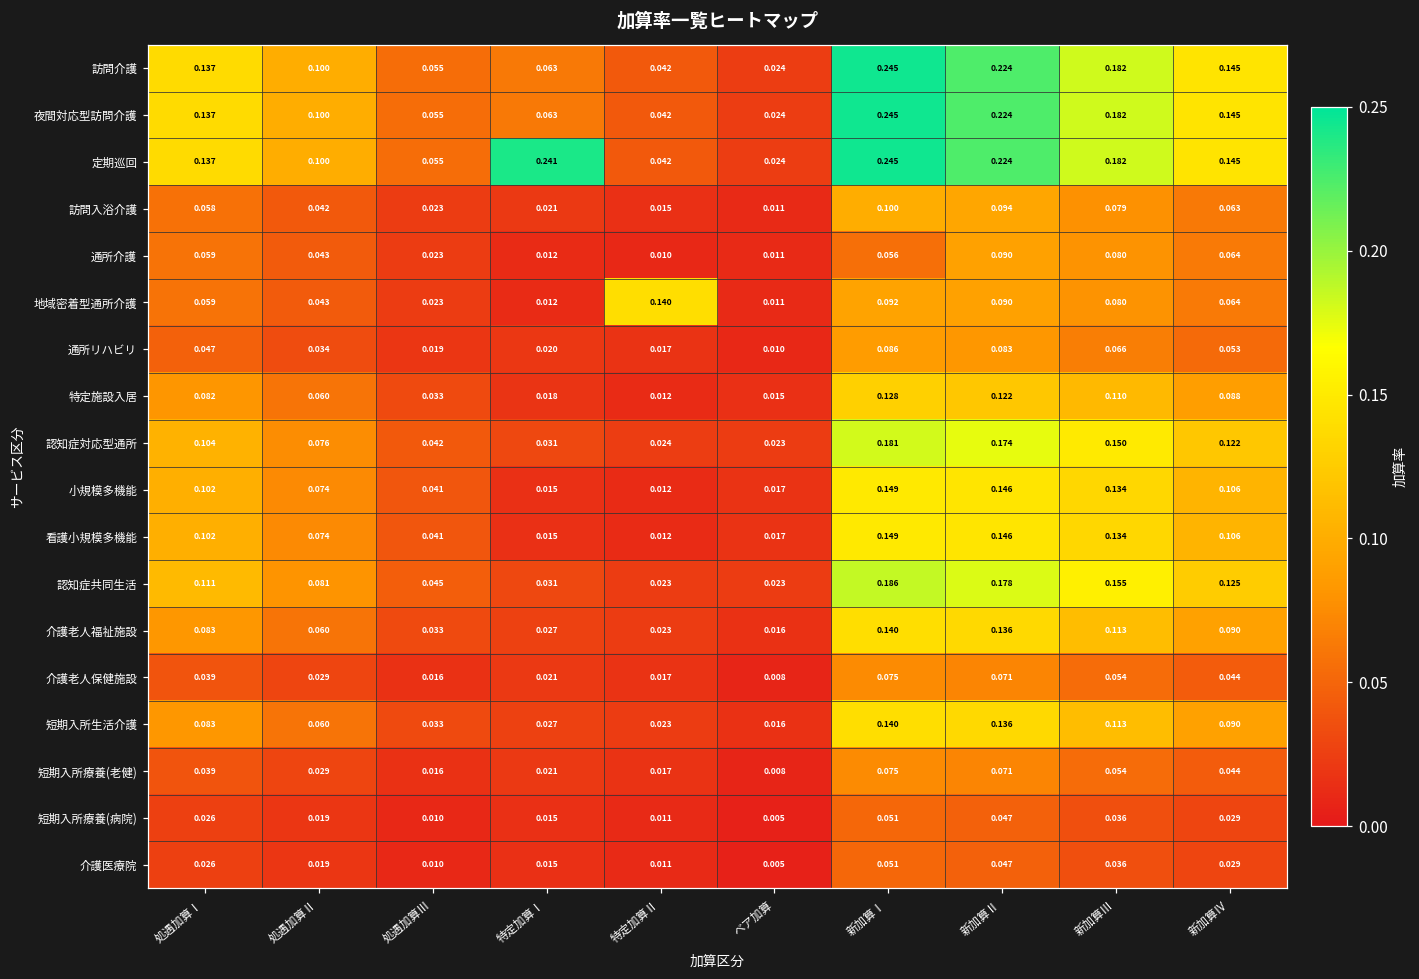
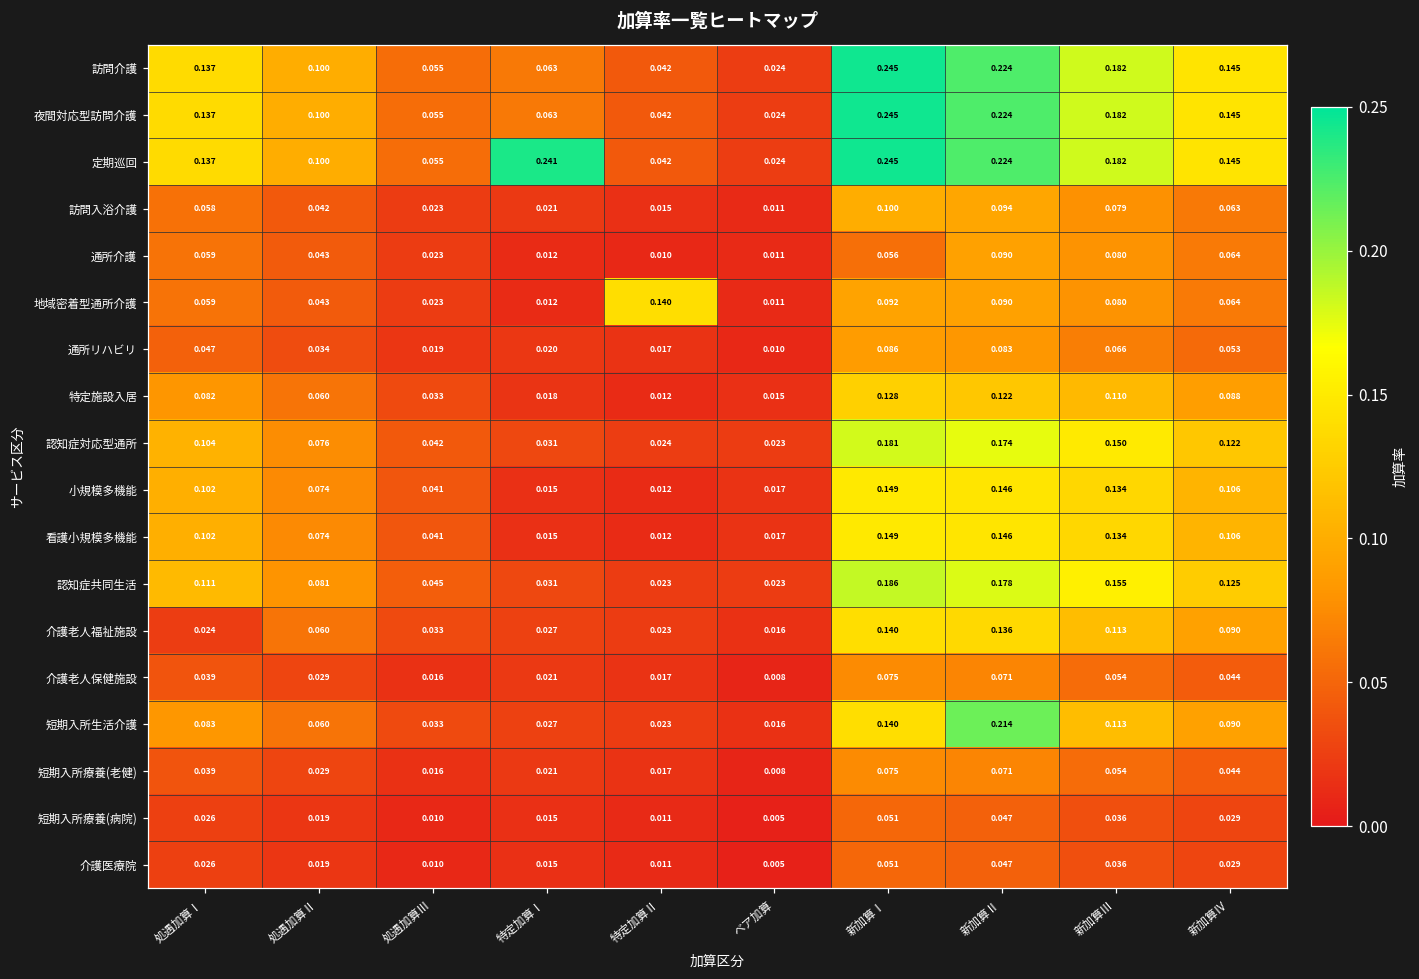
  {
    "訪問介護": {
      "処遇加算Ⅰ": 0.137,
      "処遇加算Ⅱ": 0.100,
      "処遇加算Ⅲ": 0.055,
      "特定加算Ⅰ": 0.063,
      "特定加算Ⅱ": 0.042,
      "ベア加算": 0.024,
      "新加算Ⅰ": 0.245,
      "新加算Ⅱ": 0.224,
      "新加算Ⅲ": 0.182,
      "新加算Ⅳ": 0.145
    },
    "夜間対応型訪問介護": {
      "処遇加算Ⅰ": 0.137,
      "処遇加算Ⅱ": 0.100,
      "処遇加算Ⅲ": 0.055,
      "特定加算Ⅰ": 0.063,
      "特定加算Ⅱ": 0.042,
      "ベア加算": 0.024,
      "新加算Ⅰ": 0.245,
      "新加算Ⅱ": 0.224,
      "新加算Ⅲ": 0.182,
      "新加算Ⅳ": 0.145
    },
    "定期巡回": {
      "処遇加算Ⅰ": 0.137,
      "処遇加算Ⅱ": 0.100,
      "処遇加算Ⅲ": 0.055,
      "特定加算Ⅰ": 0.241,
      "特定加算Ⅱ": 0.042,
      "ベア加算": 0.024,
      "新加算Ⅰ": 0.245,
      "新加算Ⅱ": 0.224,
      "新加算Ⅲ": 0.182,
      "新加算Ⅳ": 0.145
    },
    "訪問入浴介護": {
      "処遇加算Ⅰ": 0.058,
      "処遇加算Ⅱ": 0.042,
      "処遇加算Ⅲ": 0.023,
      "特定加算Ⅰ": 0.021,
      "特定加算Ⅱ": 0.015,
      "ベア加算": 0.011,
      "新加算Ⅰ": 0.100,
      "新加算Ⅱ": 0.094,
      "新加算Ⅲ": 0.079,
      "新加算Ⅳ": 0.063
    },
    "通所介護": {
      "処遇加算Ⅰ": 0.059,
      "処遇加算Ⅱ": 0.043,
      "処遇加算Ⅲ": 0.023,
      "特定加算Ⅰ": 0.012,
      "特定加算Ⅱ": 0.010,
      "ベア加算": 0.011,
      "新加算Ⅰ": 0.056,
      "新加算Ⅱ": 0.090,
      "新加算Ⅲ": 0.080,
      "新加算Ⅳ": 0.064
    },
    "地域密着型通所介護": {
      "処遇加算Ⅰ": 0.059,
      "処遇加算Ⅱ": 0.043,
      "処遇加算Ⅲ": 0.023,
      "特定加算Ⅰ": 0.012,
      "特定加算Ⅱ": 0.140,
      "ベア加算": 0.011,
      "新加算Ⅰ": 0.092,
      "新加算Ⅱ": 0.090,
      "新加算Ⅲ": 0.080,
      "新加算Ⅳ": 0.064
    },
    "通所リハビリ": {
      "処遇加算Ⅰ": 0.047,
      "処遇加算Ⅱ": 0.034,
      "処遇加算Ⅲ": 0.019,
      "特定加算Ⅰ": 0.020,
      "特定加算Ⅱ": 0.017,
      "ベア加算": 0.010,
      "新加算Ⅰ": 0.086,
      "新加算Ⅱ": 0.083,
      "新加算Ⅲ": 0.066,
      "新加算Ⅳ": 0.053
    },
    "特定施設入居": {
      "処遇加算Ⅰ": 0.082,
      "処遇加算Ⅱ": 0.060,
      "処遇加算Ⅲ": 0.033,
      "特定加算Ⅰ": 0.018,
      "特定加算Ⅱ": 0.012,
      "ベア加算": 0.015,
      "新加算Ⅰ": 0.128,
      "新加算Ⅱ": 0.122,
      "新加算Ⅲ": 0.110,
      "新加算Ⅳ": 0.088
    },
    "認知症対応型通所": {
      "処遇加算Ⅰ": 0.104,
      "処遇加算Ⅱ": 0.076,
      "処遇加算Ⅲ": 0.042,
      "特定加算Ⅰ": 0.031,
      "特定加算Ⅱ": 0.024,
      "ベア加算": 0.023,
      "新加算Ⅰ": 0.181,
      "新加算Ⅱ": 0.174,
      "新加算Ⅲ": 0.150,
      "新加算Ⅳ": 0.122
    },
    "小規模多機能": {
      "処遇加算Ⅰ": 0.102,
      "処遇加算Ⅱ": 0.074,
      "処遇加算Ⅲ": 0.041,
      "特定加算Ⅰ": 0.015,
      "特定加算Ⅱ": 0.012,
      "ベア加算": 0.017,
      "新加算Ⅰ": 0.149,
      "新加算Ⅱ": 0.146,
      "新加算Ⅲ": 0.134,
      "新加算Ⅳ": 0.106
    },
    "看護小規模多機能": {
      "処遇加算Ⅰ": 0.102,
      "処遇加算Ⅱ": 0.074,
      "処遇加算Ⅲ": 0.041,
      "特定加算Ⅰ": 0.015,
      "特定加算Ⅱ": 0.012,
      "ベア加算": 0.017,
      "新加算Ⅰ": 0.149,
      "新加算Ⅱ": 0.146,
      "新加算Ⅲ": 0.134,
      "新加算Ⅳ": 0.106
    },
    "認知症共同生活": {
      "処遇加算Ⅰ": 0.111,
      "処遇加算Ⅱ": 0.081,
      "処遇加算Ⅲ": 0.045,
      "特定加算Ⅰ": 0.031,
      "特定加算Ⅱ": 0.023,
      "ベア加算": 0.023,
      "新加算Ⅰ": 0.186,
      "新加算Ⅱ": 0.178,
      "新加算Ⅲ": 0.155,
      "新加算Ⅳ": 0.125
    },
    "介護老人福祉施設": {
-     "処遇加算Ⅰ": 0.083,
+     "処遇加算Ⅰ": 0.024,
      "処遇加算Ⅱ": 0.060,
      "処遇加算Ⅲ": 0.033,
      "特定加算Ⅰ": 0.027,
      "特定加算Ⅱ": 0.023,
      "ベア加算": 0.016,
      "新加算Ⅰ": 0.140,
      "新加算Ⅱ": 0.136,
      "新加算Ⅲ": 0.113,
      "新加算Ⅳ": 0.090
    },
    "介護老人保健施設": {
      "処遇加算Ⅰ": 0.039,
      "処遇加算Ⅱ": 0.029,
      "処遇加算Ⅲ": 0.016,
      "特定加算Ⅰ": 0.021,
      "特定加算Ⅱ": 0.017,
      "ベア加算": 0.008,
      "新加算Ⅰ": 0.075,
      "新加算Ⅱ": 0.071,
      "新加算Ⅲ": 0.054,
      "新加算Ⅳ": 0.044
    },
    "短期入所生活介護": {
      "処遇加算Ⅰ": 0.083,
      "処遇加算Ⅱ": 0.060,
      "処遇加算Ⅲ": 0.033,
      "特定加算Ⅰ": 0.027,
      "特定加算Ⅱ": 0.023,
      "ベア加算": 0.016,
      "新加算Ⅰ": 0.140,
-     "新加算Ⅱ": 0.136,
+     "新加算Ⅱ": 0.214,
      "新加算Ⅲ": 0.113,
      "新加算Ⅳ": 0.090
    },
    "短期入所療養(老健)": {
      "処遇加算Ⅰ": 0.039,
      "処遇加算Ⅱ": 0.029,
      "処遇加算Ⅲ": 0.016,
      "特定加算Ⅰ": 0.021,
      "特定加算Ⅱ": 0.017,
      "ベア加算": 0.008,
      "新加算Ⅰ": 0.075,
      "新加算Ⅱ": 0.071,
      "新加算Ⅲ": 0.054,
      "新加算Ⅳ": 0.044
    },
    "短期入所療養(病院)": {
      "処遇加算Ⅰ": 0.026,
      "処遇加算Ⅱ": 0.019,
      "処遇加算Ⅲ": 0.010,
      "特定加算Ⅰ": 0.015,
      "特定加算Ⅱ": 0.011,
      "ベア加算": 0.005,
      "新加算Ⅰ": 0.051,
      "新加算Ⅱ": 0.047,
      "新加算Ⅲ": 0.036,
      "新加算Ⅳ": 0.029
    },
    "介護医療院": {
      "処遇加算Ⅰ": 0.026,
      "処遇加算Ⅱ": 0.019,
      "処遇加算Ⅲ": 0.010,
      "特定加算Ⅰ": 0.015,
      "特定加算Ⅱ": 0.011,
      "ベア加算": 0.005,
      "新加算Ⅰ": 0.051,
      "新加算Ⅱ": 0.047,
      "新加算Ⅲ": 0.036,
      "新加算Ⅳ": 0.029
    }
  }
